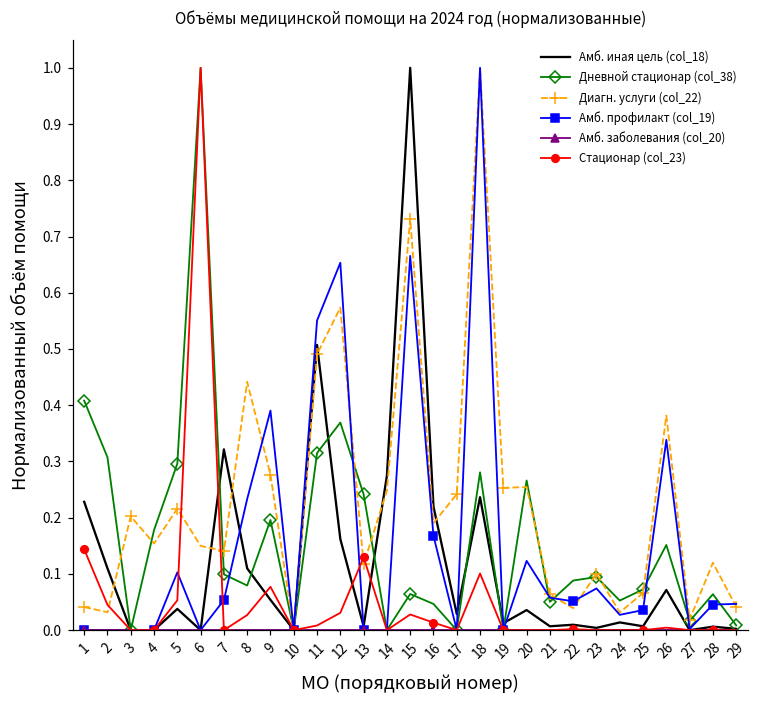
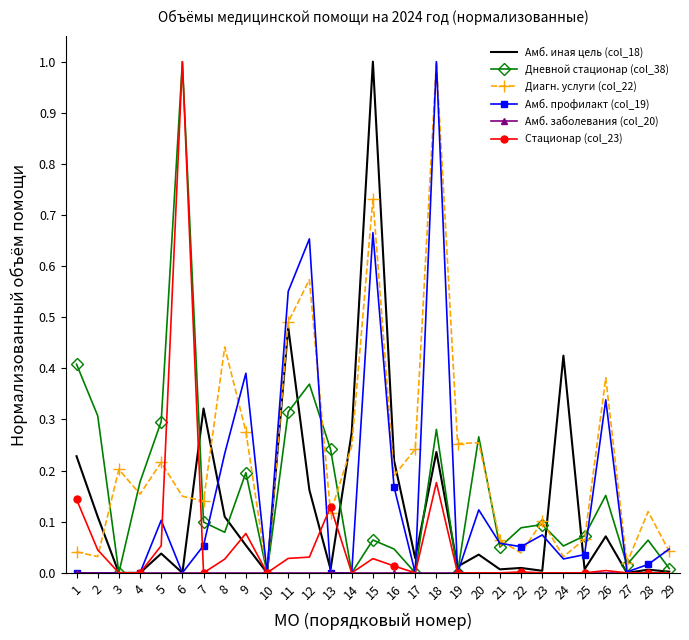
  {
    "Амб. иная цель (col_18)": {
      "1": 0.23,
      "2": 0.11,
      "5": 0.04,
      "7": 0.32,
      "8": 0.11,
      "9": 0.05,
-     "11": 0.51,
+     "11": 0.48,
      "12": 0.16,
      "13": 0.01,
      "14": 0.27,
      "15": 1.00,
      "16": 0.22,
      "17": 0.03,
      "18": 0.24,
      "19": 0.01,
      "20": 0.04,
      "21": 0.01,
      "22": 0.01,
-     "24": 0.01,
+     "24": 0.42,
      "25": 0.01,
      "26": 0.07,
      "28": 0.01
    },
    "Дневной стационар (col_38)": {
      "1": 0.41,
      "2": 0.31,
      "4": 0.18,
      "5": 0.30,
      "7": 0.10,
      "8": 0.08,
      "9": 0.20,
      "11": 0.31,
      "12": 0.37,
      "13": 0.24,
      "15": 0.06,
      "16": 0.05,
      "18": 0.28,
      "20": 0.27,
      "21": 0.05,
      "22": 0.09,
      "23": 0.09,
      "24": 0.05,
      "25": 0.07,
      "26": 0.15,
      "28": 0.06,
      "29": 0.01
    },
    "Диагн. услуги (col_22)": {
      "1": 0.04,
      "2": 0.03,
      "3": 0.20,
      "4": 0.15,
      "5": 0.22,
      "6": 0.15,
      "7": 0.14,
      "8": 0.44,
      "9": 0.28,
      "11": 0.49,
      "12": 0.57,
      "13": 0.12,
      "14": 0.25,
      "15": 0.73,
      "16": 0.19,
      "17": 0.24,
      "19": 0.25,
      "20": 0.25,
      "21": 0.06,
      "22": 0.04,
      "23": 0.10,
      "25": 0.07,
      "26": 0.38,
      "28": 0.12
    },
    "Амб. профилакт (col_19)": {
      "5": 0.10,
      "7": 0.05,
      "8": 0.23,
      "9": 0.39,
      "11": 0.55,
      "12": 0.65,
      "15": 0.67,
      "16": 0.17,
      "20": 0.12,
      "21": 0.06,
      "22": 0.05,
      "23": 0.07,
      "25": 0.04,
      "26": 0.34,
-     "28": 0.05
+     "28": 0.02
    },
    "Амб. заболевания (col_20)": {
      "5": 0.00,
      "8": 0.00,
      "9": 0.00,
      "11": 0.00,
      "12": 0.00,
      "15": 0.00,
      "16": 0.00,
      "18": 0.00
    },
    "Стационар (col_23)": {
      "1": 0.14,
      "2": 0.04,
      "5": 0.05,
      "8": 0.03,
      "9": 0.08,
-     "11": 0.01,
+     "11": 0.03,
      "12": 0.03,
      "13": 0.13,
      "15": 0.03,
      "16": 0.01,
-     "18": 0.10
+     "18": 0.18
    }
  }
